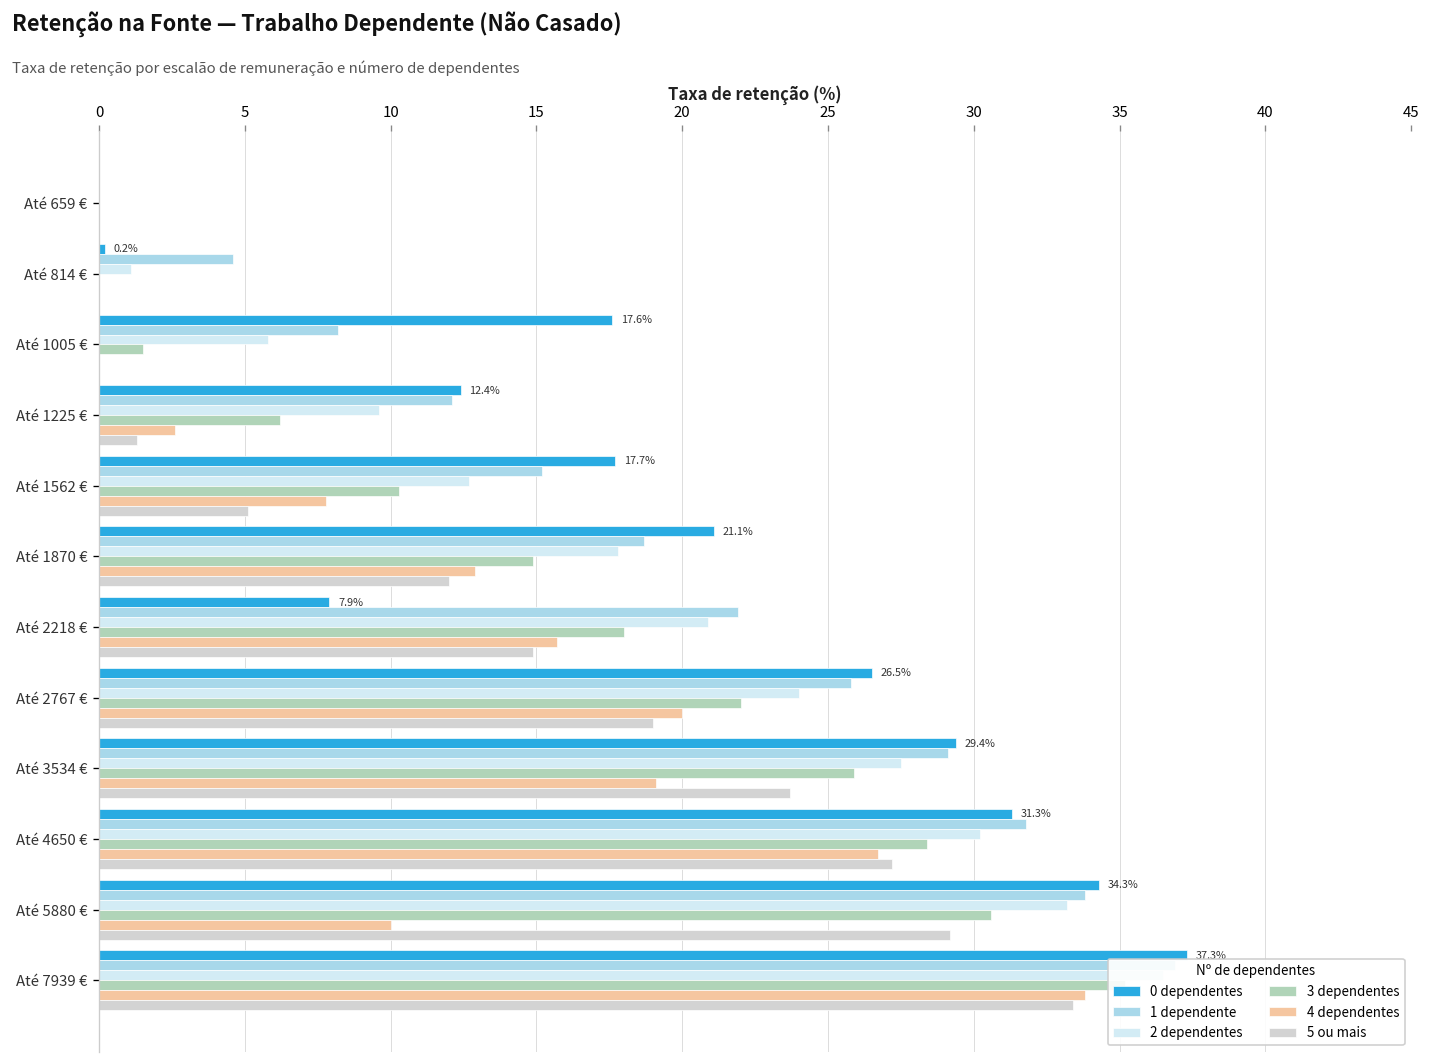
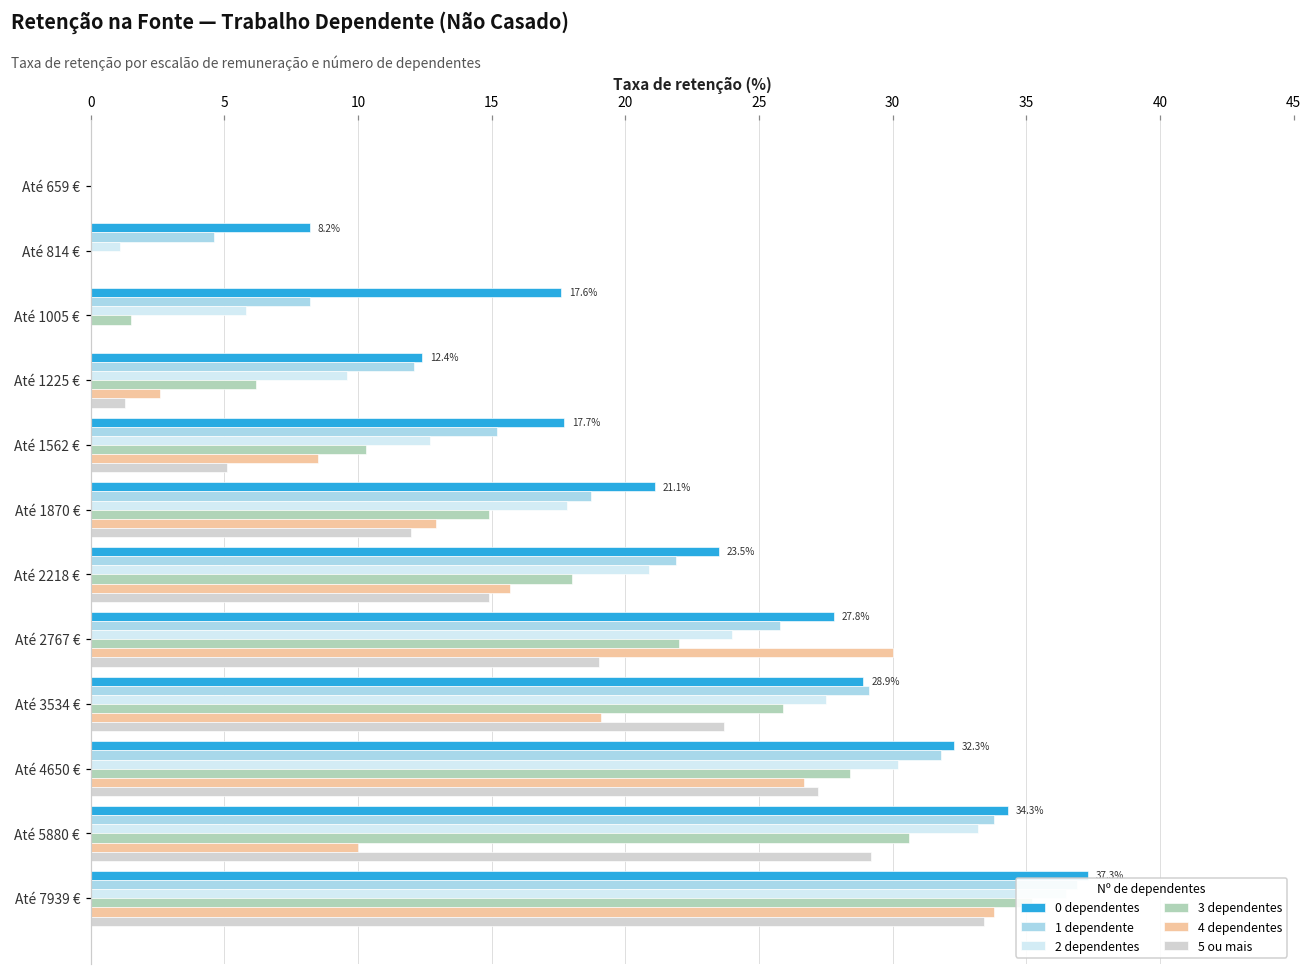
  {
    "0 dependentes": {
-     "Até 814 €": "0.2%",
+     "Até 814 €": "8.2%",
      "Até 1005 €": "17.6%",
      "Até 1225 €": "12.4%",
      "Até 1562 €": "17.7%",
      "Até 1870 €": "21.1%",
-     "Até 2218 €": "7.9%",
-     "Até 2767 €": "26.5%",
-     "Até 3534 €": "29.4%",
-     "Até 4650 €": "31.3%",
+     "Até 2218 €": "23.5%",
+     "Até 2767 €": "27.8%",
+     "Até 3534 €": "28.9%",
+     "Até 4650 €": "32.3%",
      "Até 5880 €": "34.3%",
      "Até 7939 €": "37.3%"
    },
    "4 dependentes": {
      "Até 659 €": "0.0",
      "Até 814 €": "0.0",
      "Até 1005 €": "0.0",
      "Até 1225 €": "2.6",
-     "Até 1562 €": "7.8",
+     "Até 1562 €": "8.5",
      "Até 1870 €": "12.9",
      "Até 2218 €": "15.7",
-     "Até 2767 €": "20.0",
+     "Até 2767 €": "30.0",
      "Até 3534 €": "19.1",
      "Até 4650 €": "26.7",
      "Até 5880 €": "10.0",
      "Até 7939 €": "33.8"
    }
  }
